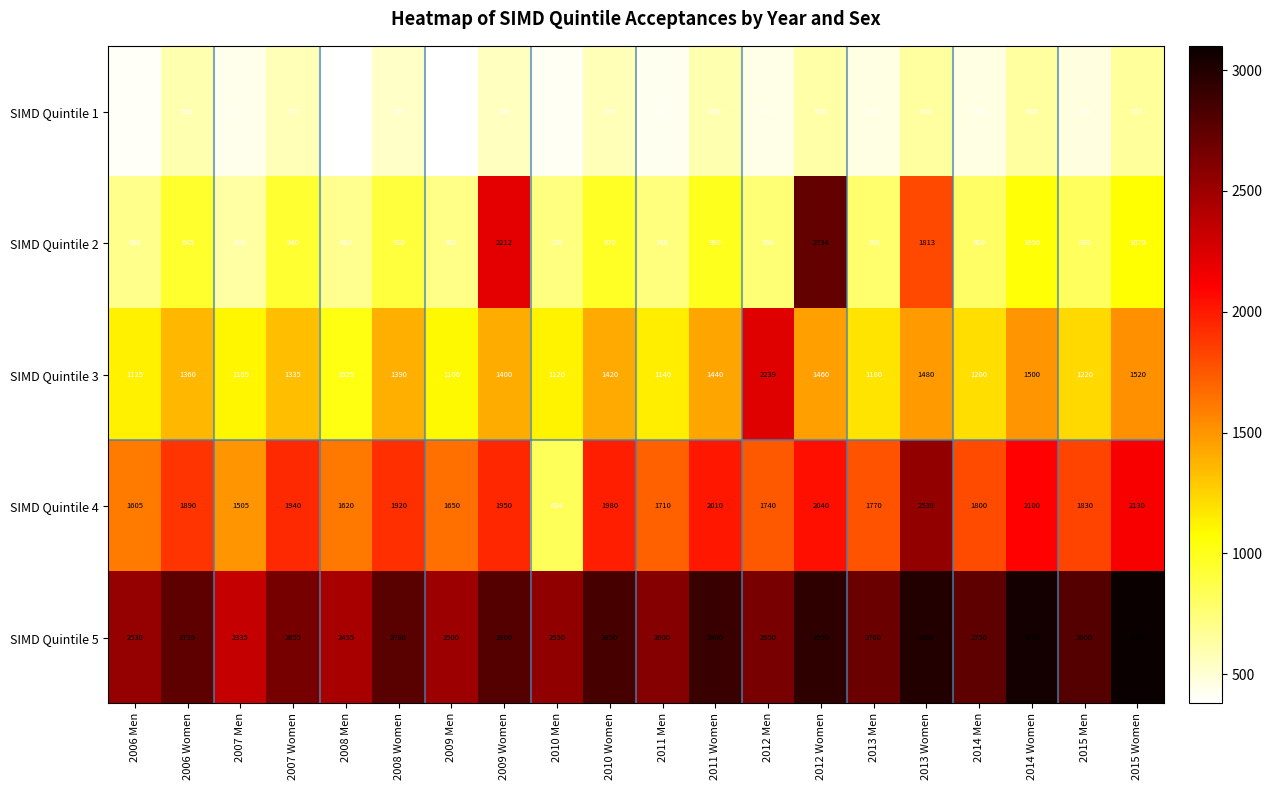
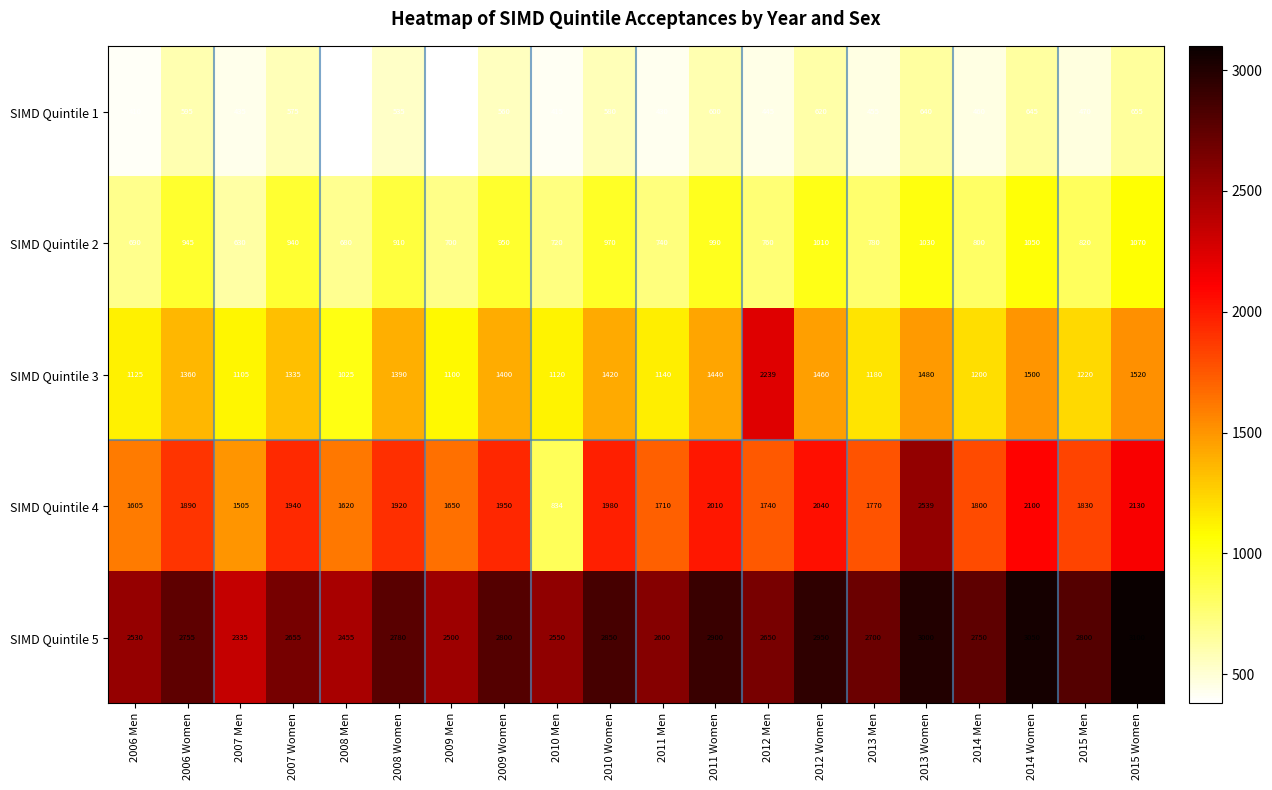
  {
    "SIMD Quintile 1": {
      "2006 Women": 595,
      "2007 Women": 575,
      "2008 Women": 535,
      "2009 Women": 560,
      "2010 Women": 580,
      "2011 Women": 600,
      "2012 Women": 620,
      "2013 Women": 640,
      "2014 Women": 645,
      "2015 Women": 655
    },
    "SIMD Quintile 2": {
      "2006 Men": 690,
      "2006 Women": 945,
      "2007 Men": 630,
      "2007 Women": 940,
      "2008 Men": 680,
      "2008 Women": 910,
      "2009 Men": 700,
-     "2009 Women": 2212,
+     "2009 Women": 950,
      "2010 Men": 720,
      "2010 Women": 970,
      "2011 Men": 740,
      "2011 Women": 990,
      "2012 Men": 760,
-     "2012 Women": 2734,
+     "2012 Women": 1010,
      "2013 Men": 780,
-     "2013 Women": 1813,
+     "2013 Women": 1030,
      "2014 Men": 800,
      "2014 Women": 1050,
      "2015 Men": 820,
      "2015 Women": 1070
    },
    "SIMD Quintile 3": {
      "2006 Men": 1125,
      "2006 Women": 1360,
      "2007 Men": 1105,
      "2007 Women": 1335,
      "2008 Men": 1025,
      "2008 Women": 1390,
      "2009 Men": 1100,
      "2009 Women": 1400,
      "2010 Men": 1120,
      "2010 Women": 1420,
      "2011 Men": 1140,
      "2011 Women": 1440,
      "2012 Men": 2239,
      "2012 Women": 1460,
      "2013 Men": 1180,
      "2013 Women": 1480,
      "2014 Men": 1200,
      "2014 Women": 1500,
      "2015 Men": 1220,
      "2015 Women": 1520
    },
    "SIMD Quintile 4": {
      "2006 Men": 1605,
      "2006 Women": 1890,
      "2007 Men": 1505,
      "2007 Women": 1940,
      "2008 Men": 1620,
      "2008 Women": 1920,
      "2009 Men": 1650,
      "2009 Women": 1950,
      "2010 Men": 834,
      "2010 Women": 1980,
      "2011 Men": 1710,
      "2011 Women": 2010,
      "2012 Men": 1740,
      "2012 Women": 2040,
      "2013 Men": 1770,
      "2013 Women": 2539,
      "2014 Men": 1800,
      "2014 Women": 2100,
      "2015 Men": 1830,
      "2015 Women": 2130
    },
    "SIMD Quintile 5": {
      "2006 Men": 2530,
      "2006 Women": 2755,
      "2007 Men": 2335,
      "2007 Women": 2655,
      "2008 Men": 2455,
      "2008 Women": 2780,
      "2009 Men": 2500,
      "2009 Women": 2800,
      "2010 Men": 2550,
      "2010 Women": 2850,
      "2011 Men": 2600,
      "2011 Women": 2900,
      "2012 Men": 2650,
      "2013 Men": 2700,
      "2014 Men": 2750,
      "2015 Men": 2800
    }
  }
